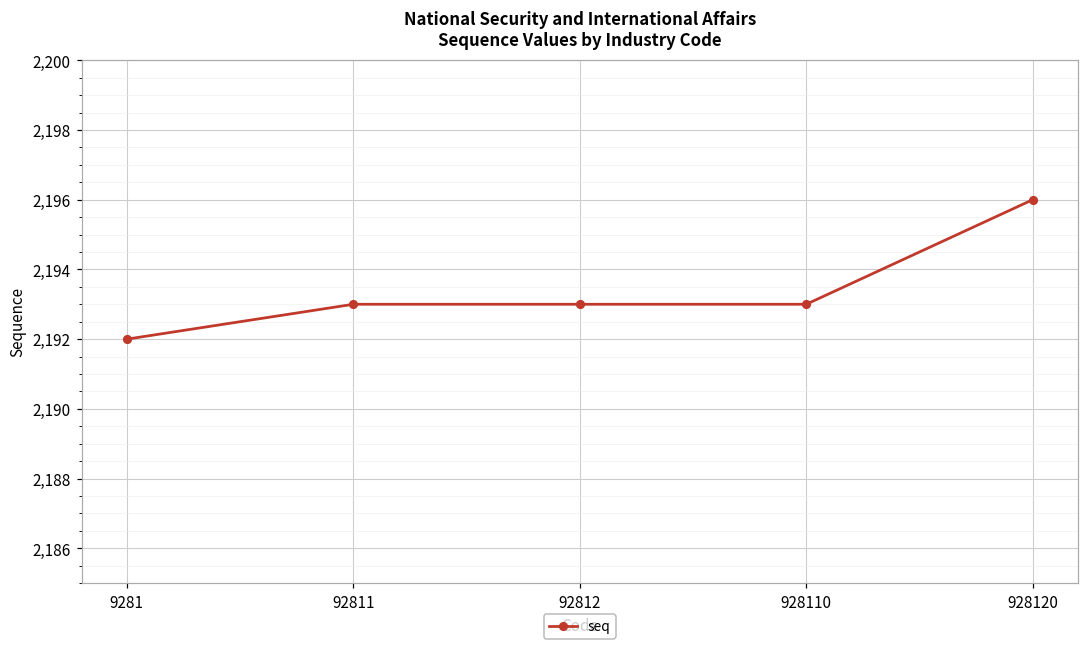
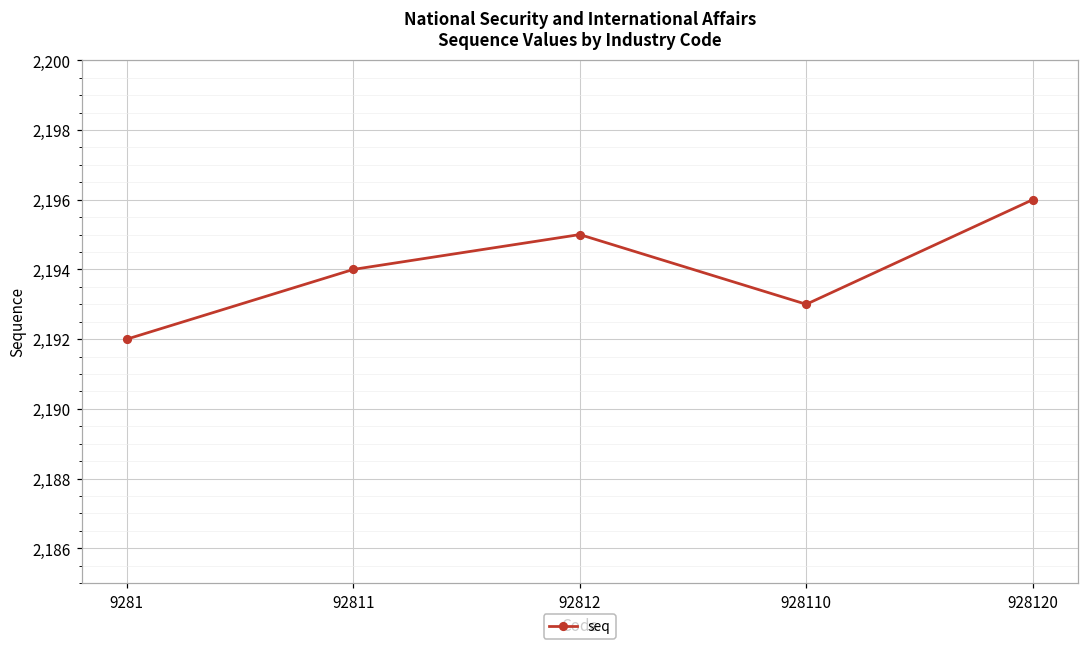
  {
    "9281": "2,192",
-   "92811": "2,193",
-   "92812": "2,193",
+   "92811": "2,194",
+   "92812": "2,195",
    "928110": "2,193",
    "928120": "2,196"
  }
